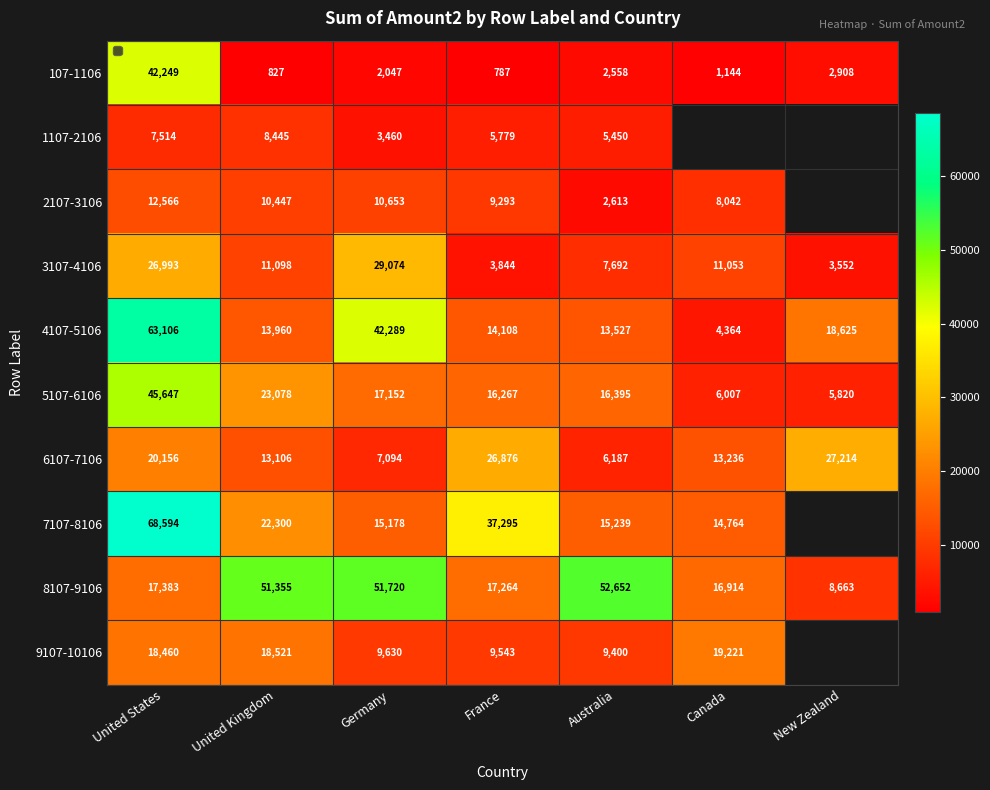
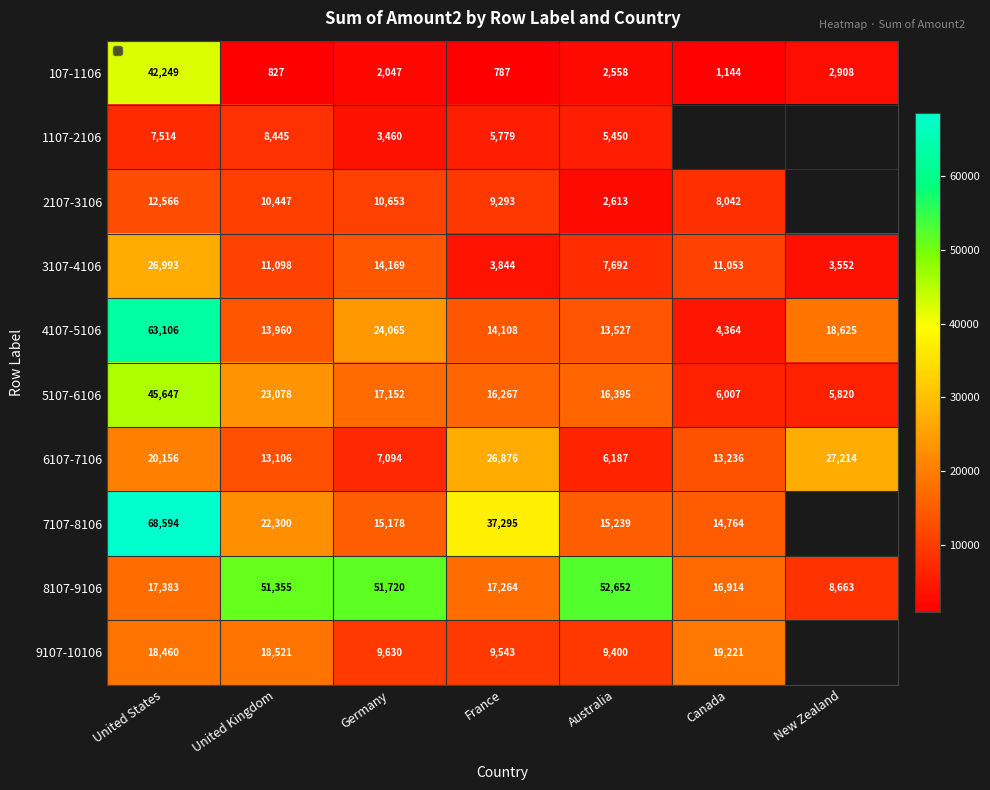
  {
    "107-1106": {
      "United States": "42,249",
      "United Kingdom": "827",
      "Germany": "2,047",
      "France": "787",
      "Australia": "2,558",
      "Canada": "1,144",
      "New Zealand": "2,908"
    },
    "1107-2106": {
      "United States": "7,514",
      "United Kingdom": "8,445",
      "Germany": "3,460",
      "France": "5,779",
      "Australia": "5,450"
    },
    "2107-3106": {
      "United States": "12,566",
      "United Kingdom": "10,447",
      "Germany": "10,653",
      "France": "9,293",
      "Australia": "2,613",
      "Canada": "8,042"
    },
    "3107-4106": {
      "United States": "26,993",
      "United Kingdom": "11,098",
-     "Germany": "29,074",
+     "Germany": "14,169",
      "France": "3,844",
      "Australia": "7,692",
      "Canada": "11,053",
      "New Zealand": "3,552"
    },
    "4107-5106": {
      "United States": "63,106",
      "United Kingdom": "13,960",
-     "Germany": "42,289",
+     "Germany": "24,065",
      "France": "14,108",
      "Australia": "13,527",
      "Canada": "4,364",
      "New Zealand": "18,625"
    },
    "5107-6106": {
      "United States": "45,647",
      "United Kingdom": "23,078",
      "Germany": "17,152",
      "France": "16,267",
      "Australia": "16,395",
      "Canada": "6,007",
      "New Zealand": "5,820"
    },
    "6107-7106": {
      "United States": "20,156",
      "United Kingdom": "13,106",
      "Germany": "7,094",
      "France": "26,876",
      "Australia": "6,187",
      "Canada": "13,236",
      "New Zealand": "27,214"
    },
    "7107-8106": {
      "United States": "68,594",
      "United Kingdom": "22,300",
      "Germany": "15,178",
      "France": "37,295",
      "Australia": "15,239",
      "Canada": "14,764"
    },
    "8107-9106": {
      "United States": "17,383",
      "United Kingdom": "51,355",
      "Germany": "51,720",
      "France": "17,264",
      "Australia": "52,652",
      "Canada": "16,914",
      "New Zealand": "8,663"
    },
    "9107-10106": {
      "United States": "18,460",
      "United Kingdom": "18,521",
      "Germany": "9,630",
      "France": "9,543",
      "Australia": "9,400",
      "Canada": "19,221"
    }
  }
